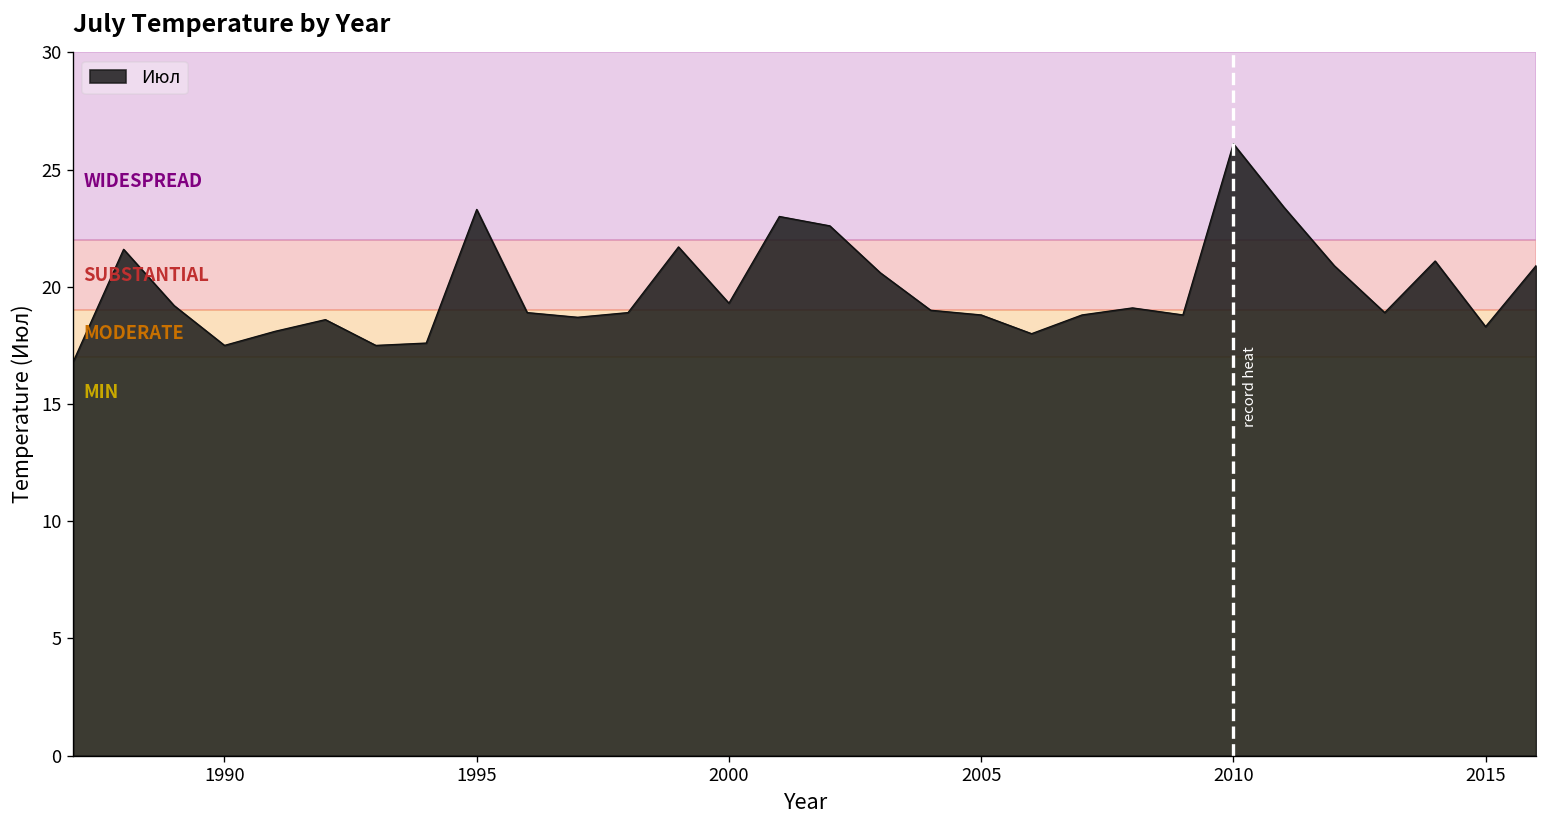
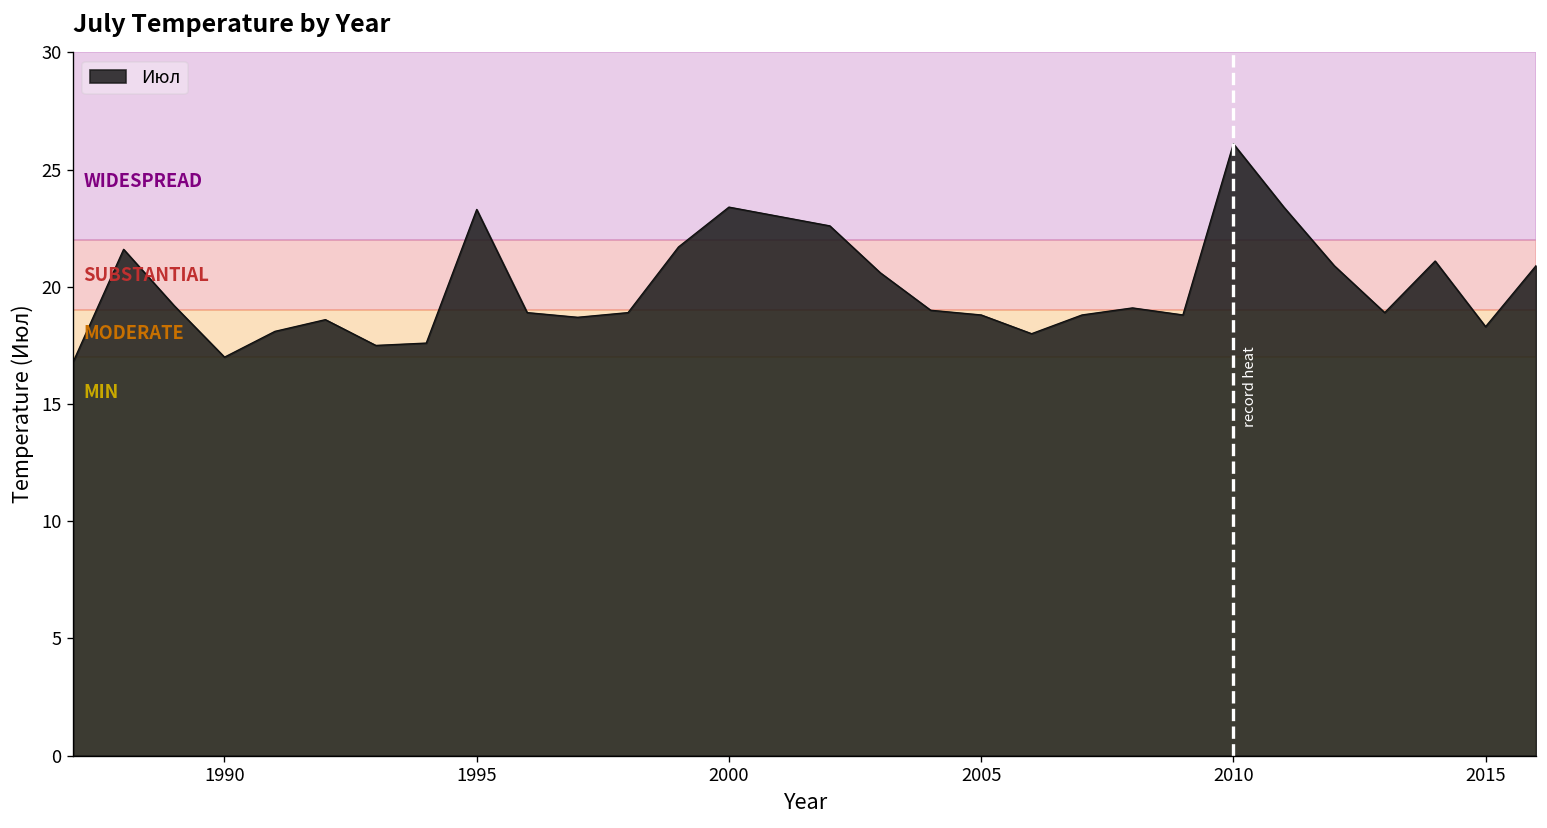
  {
-   "1990": 17.5,
+   "1990": 17.0,
    "1995": 23.3,
-   "2000": 19.3,
+   "2000": 23.4,
    "2005": 18.8,
    "2010": 26.1,
    "2015": 18.3
  }
